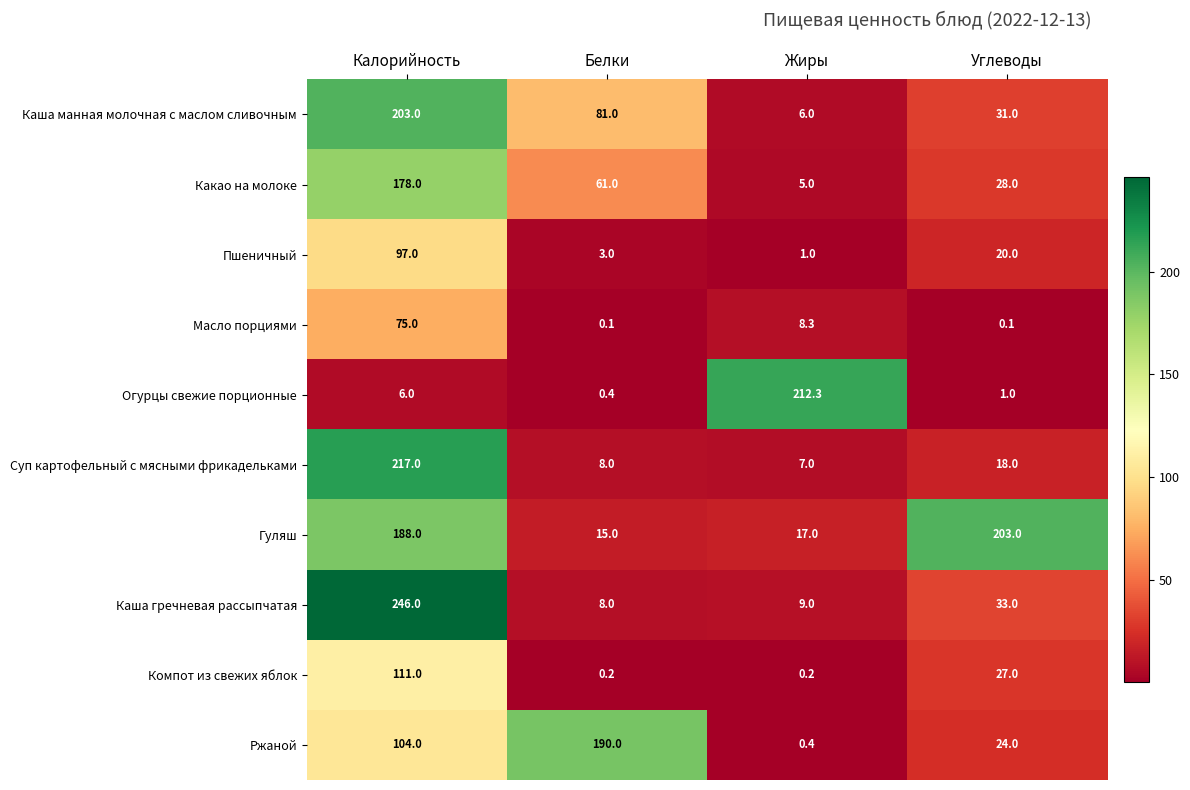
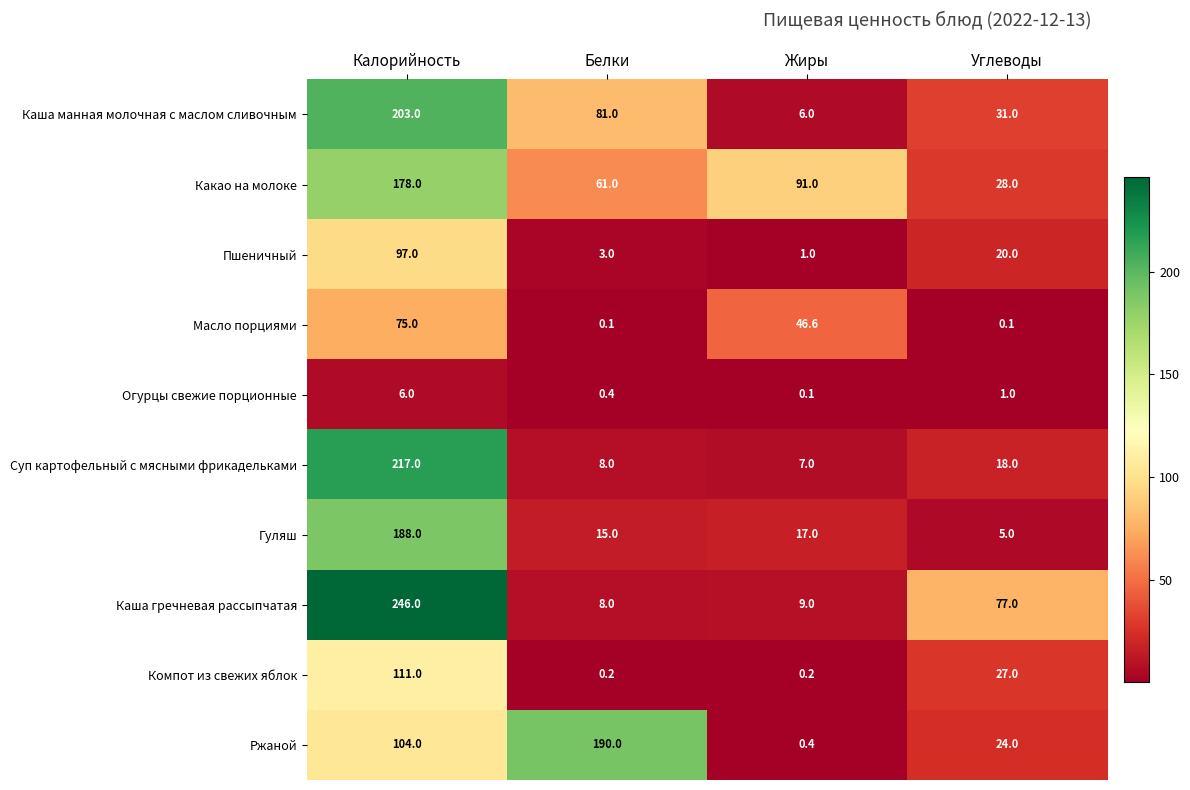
  {
    "Каша манная молочная с маслом сливочным": {
      "Калорийность": 203.0,
      "Белки": 81.0,
      "Жиры": 6.0,
      "Углеводы": 31.0
    },
    "Какао на молоке": {
      "Калорийность": 178.0,
      "Белки": 61.0,
-     "Жиры": 5.0,
+     "Жиры": 91.0,
      "Углеводы": 28.0
    },
    "Пшеничный": {
      "Калорийность": 97.0,
      "Белки": 3.0,
      "Жиры": 1.0,
      "Углеводы": 20.0
    },
    "Масло порциями": {
      "Калорийность": 75.0,
      "Белки": 0.1,
-     "Жиры": 8.3,
+     "Жиры": 46.6,
      "Углеводы": 0.1
    },
    "Огурцы свежие порционные": {
      "Калорийность": 6.0,
      "Белки": 0.4,
-     "Жиры": 212.3,
+     "Жиры": 0.1,
      "Углеводы": 1.0
    },
    "Суп картофельный с мясными фрикадельками": {
      "Калорийность": 217.0,
      "Белки": 8.0,
      "Жиры": 7.0,
      "Углеводы": 18.0
    },
    "Гуляш": {
      "Калорийность": 188.0,
      "Белки": 15.0,
      "Жиры": 17.0,
-     "Углеводы": 203.0
+     "Углеводы": 5.0
    },
    "Каша гречневая рассыпчатая": {
      "Калорийность": 246.0,
      "Белки": 8.0,
      "Жиры": 9.0,
-     "Углеводы": 33.0
+     "Углеводы": 77.0
    },
    "Компот из свежих яблок": {
      "Калорийность": 111.0,
      "Белки": 0.2,
      "Жиры": 0.2,
      "Углеводы": 27.0
    },
    "Ржаной": {
      "Калорийность": 104.0,
      "Белки": 190.0,
      "Жиры": 0.4,
      "Углеводы": 24.0
    }
  }
